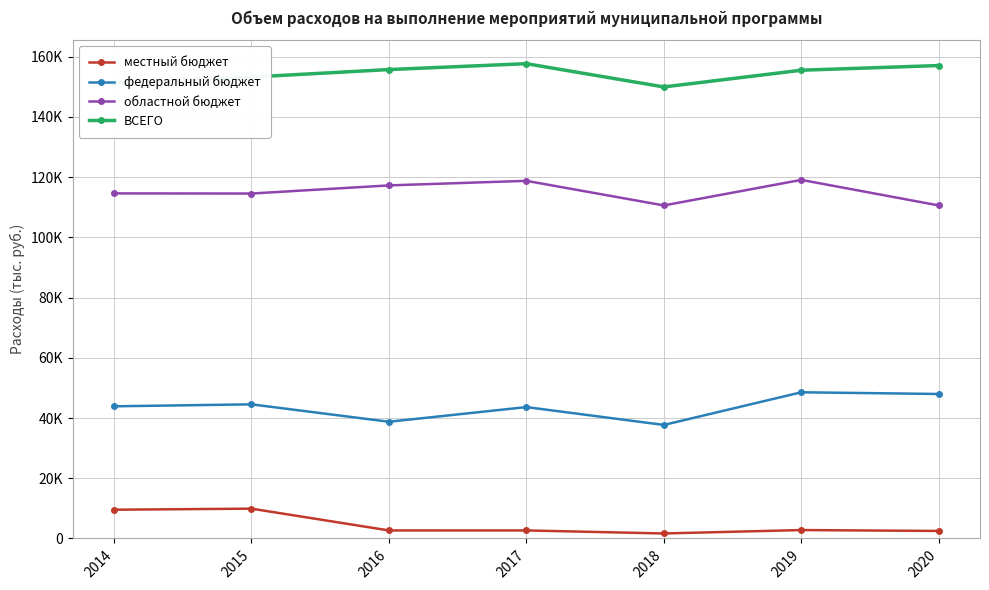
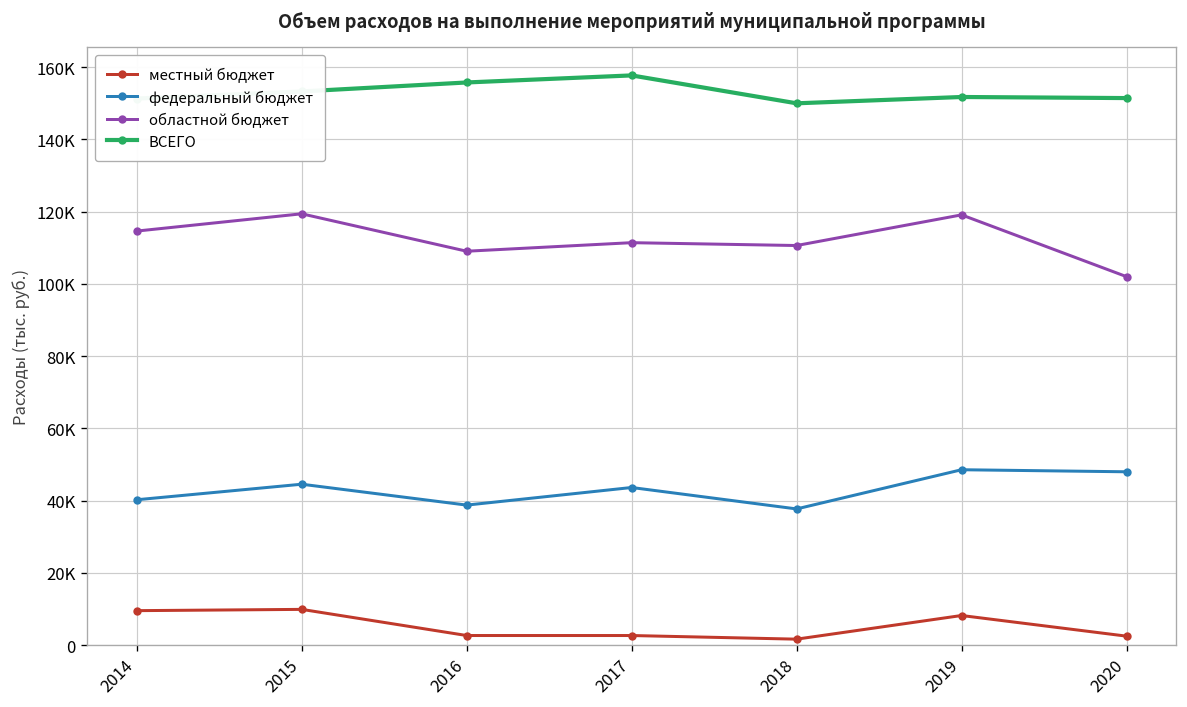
  {
    "местный бюджет": {
      "2014": 10000,
      "2015": 10000,
      "2016": 3000,
      "2017": 3000,
      "2018": 2000,
-     "2019": 3000,
+     "2019": 8000,
      "2020": 2000
    },
    "федеральный бюджет": {
-     "2014": 44000,
+     "2014": 40000,
      "2015": 45000,
      "2016": 39000,
      "2017": 44000,
      "2018": 38000,
      "2019": 49000,
      "2020": 48000
    },
    "областной бюджет": {
      "2014": 115000,
-     "2015": 115000,
-     "2016": 117000,
-     "2017": 119000,
+     "2015": 119000,
+     "2016": 109000,
+     "2017": 111000,
      "2018": 111000,
      "2019": 119000,
-     "2020": 111000
+     "2020": 102000
    },
    "ВСЕГО": {
      "2016": 156000,
      "2017": 158000,
      "2018": 150000,
-     "2019": 156000,
-     "2020": 157000
+     "2019": 152000,
+     "2020": 151000
    }
  }
